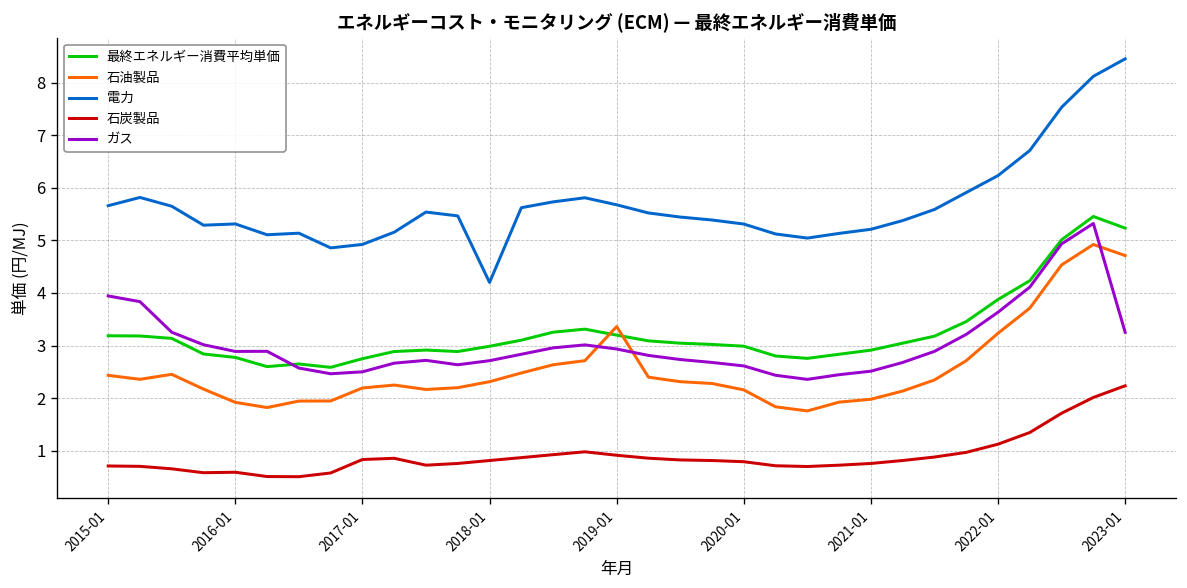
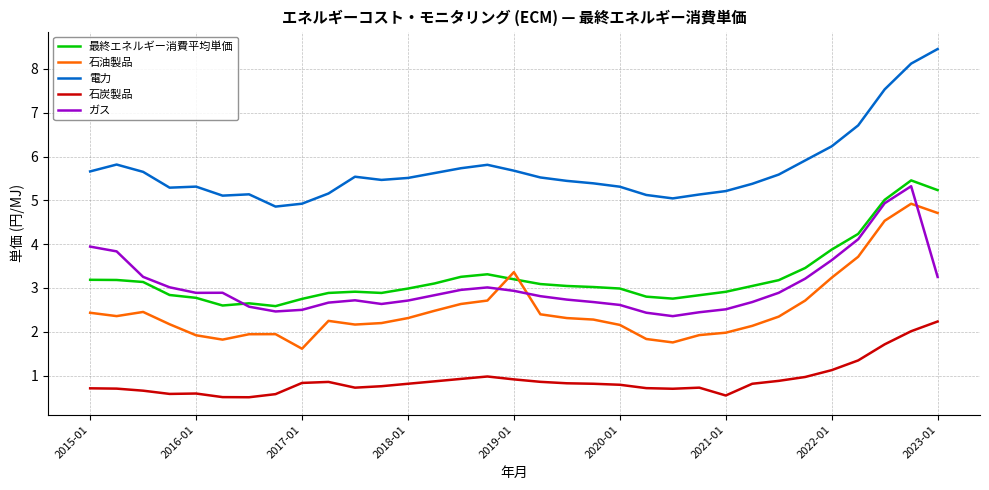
  {
    "最終エネルギー消費平均単価": {
      "2015-01": 3.2,
      "2016-01": 2.8,
      "2017-01": 2.8,
      "2018-01": 3.0,
      "2019-01": 3.2,
      "2020-01": 3.0,
      "2021-01": 2.9,
      "2022-01": 3.9,
      "2023-01": 5.2
    },
    "石油製品": {
      "2015-01": 2.4,
      "2016-01": 1.9,
-     "2017-01": 2.2,
+     "2017-01": 1.6,
      "2018-01": 2.3,
      "2019-01": 3.4,
      "2020-01": 2.2,
      "2021-01": 2.0,
      "2022-01": 3.2,
      "2023-01": 4.7
    },
    "電力": {
      "2015-01": 5.7,
      "2016-01": 5.3,
      "2017-01": 4.9,
-     "2018-01": 4.2,
+     "2018-01": 5.5,
      "2019-01": 5.7,
      "2020-01": 5.3,
      "2021-01": 5.2,
      "2022-01": 6.2,
      "2023-01": 8.5
    },
    "石炭製品": {
      "2015-01": 0.7,
      "2016-01": 0.6,
      "2017-01": 0.8,
      "2018-01": 0.8,
      "2019-01": 0.9,
      "2020-01": 0.8,
-     "2021-01": 0.8,
+     "2021-01": 0.5,
      "2022-01": 1.1,
      "2023-01": 2.2
    },
    "ガス": {
      "2015-01": 3.9,
      "2016-01": 2.9,
      "2017-01": 2.5,
      "2018-01": 2.7,
      "2019-01": 2.9,
      "2020-01": 2.6,
      "2021-01": 2.5,
      "2022-01": 3.6,
      "2023-01": 3.3
    }
  }
